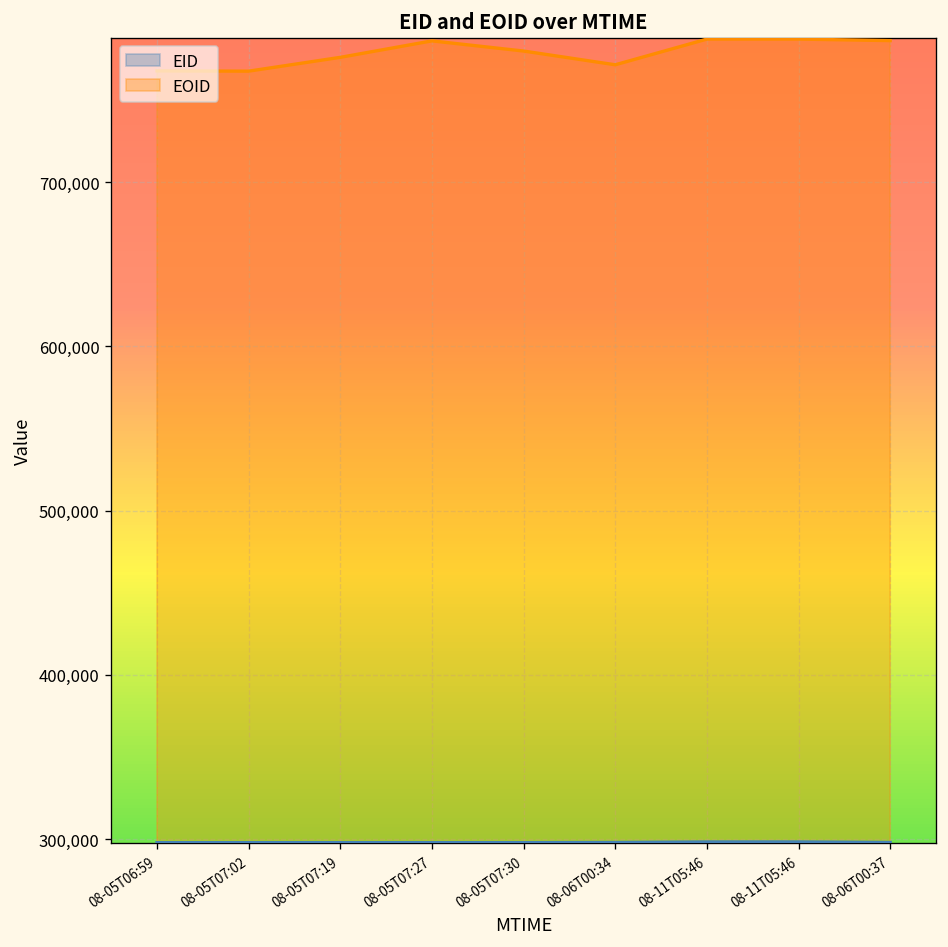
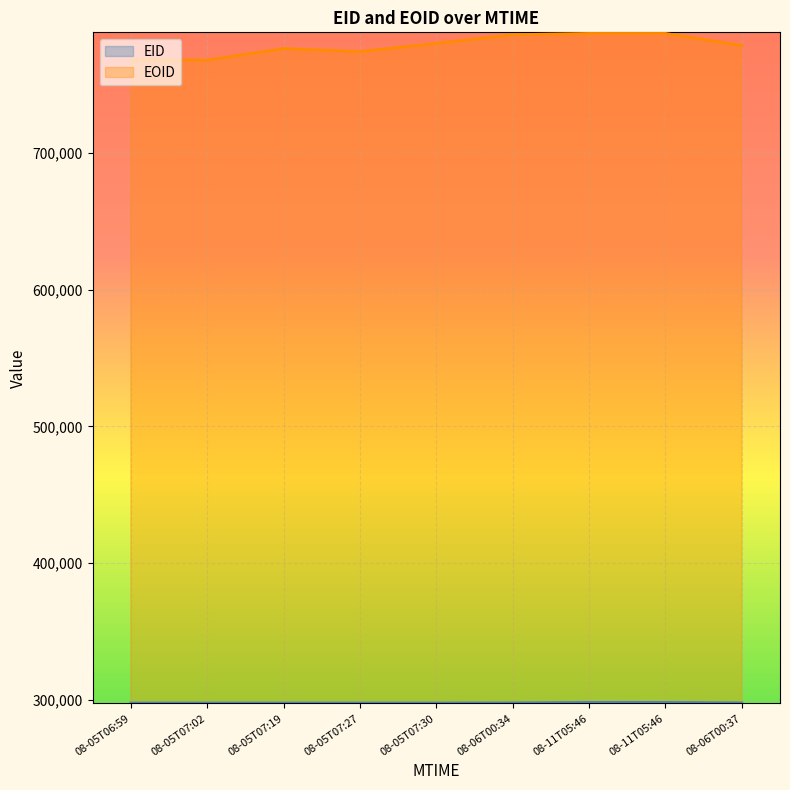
  {
    "EID": {
      "08-05T06:59": "298,000",
      "08-05T07:02": "298,000",
      "08-05T07:19": "298,000",
      "08-05T07:27": "298,000",
      "08-05T07:30": "298,000",
      "08-06T00:34": "298,000",
      "08-06T00:37": "298,000"
    },
    "EOID": {
      "08-05T07:02": "768,000",
      "08-05T07:19": "776,000",
-     "08-05T07:27": "786,000",
+     "08-05T07:27": "774,000",
      "08-05T07:30": "780,000",
-     "08-06T00:34": "772,000",
-     "08-06T00:37": "786,000"
+     "08-06T00:34": "786,000",
+     "08-06T00:37": "778,000"
    }
  }
